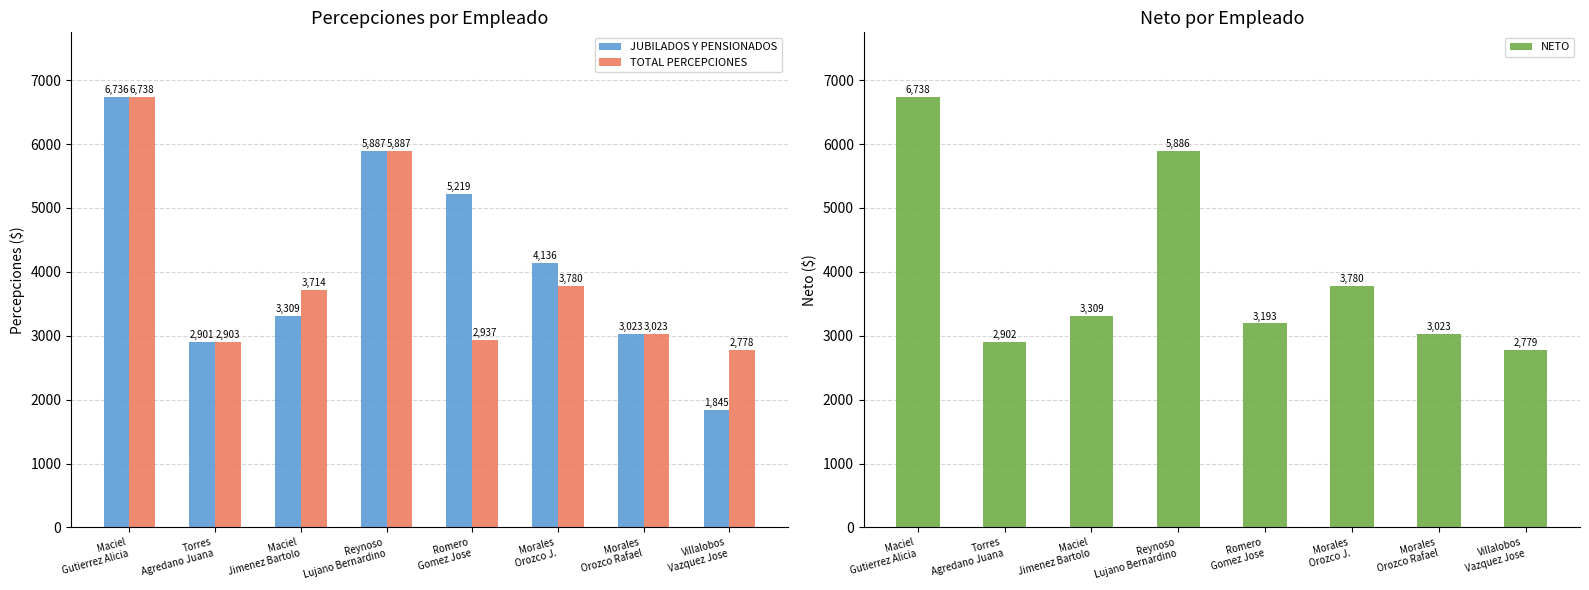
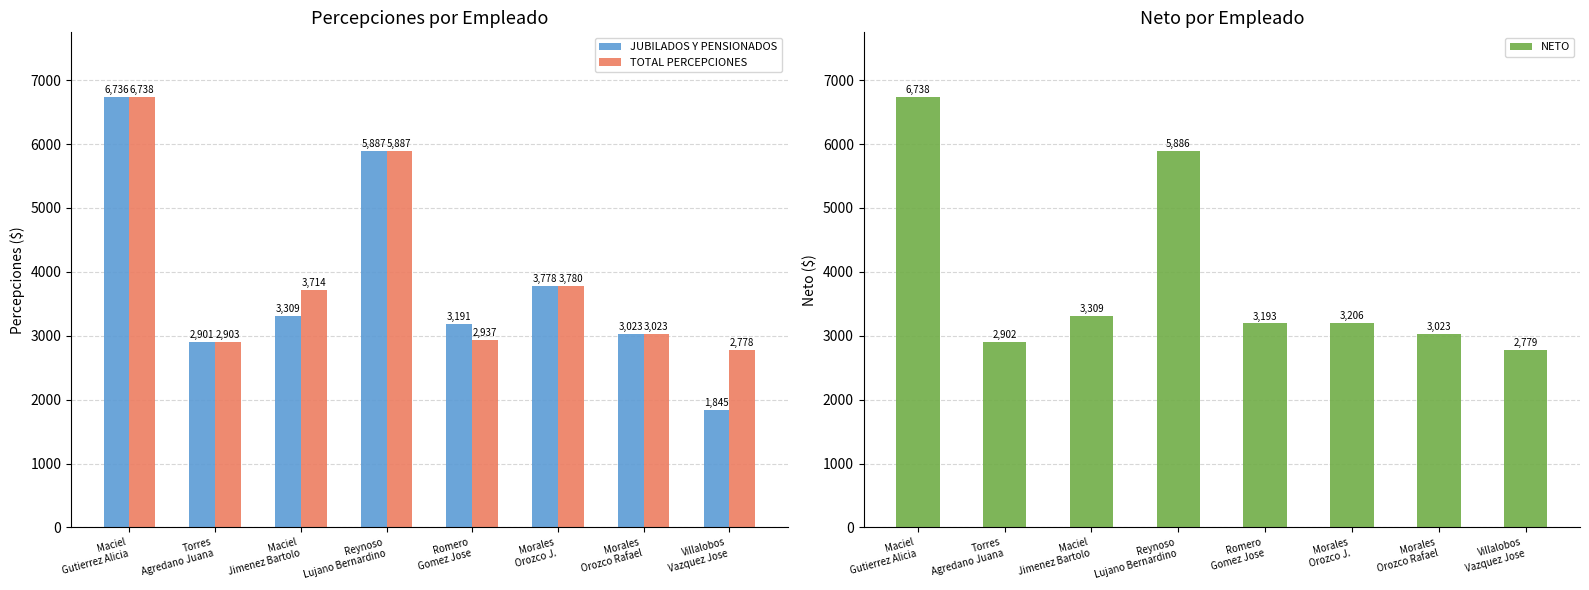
  {
    "Percepciones por Empleado": {
      "JUBILADOS Y PENSIONADOS": {
        "Maciel Gutierrez Alicia": "6,736",
        "Torres Agredano Juana": "2,901",
        "Maciel Jimenez Bartolo": "3,309",
        "Reynoso Lujano Bernardino": "5,887",
-       "Romero Gomez Jose": "5,219",
-       "Morales Orozco J.": "4,136",
+       "Romero Gomez Jose": "3,191",
+       "Morales Orozco J.": "3,778",
        "Morales Orozco Rafael": "3,023",
        "Villalobos Vazquez Jose": "1,845"
      },
      "TOTAL PERCEPCIONES": {
        "Maciel Gutierrez Alicia": "6,738",
        "Torres Agredano Juana": "2,903",
        "Maciel Jimenez Bartolo": "3,714",
        "Reynoso Lujano Bernardino": "5,887",
        "Romero Gomez Jose": "2,937",
        "Morales Orozco J.": "3,780",
        "Morales Orozco Rafael": "3,023",
        "Villalobos Vazquez Jose": "2,778"
      }
    },
    "Neto por Empleado": {
      "Maciel Gutierrez Alicia": "6,738",
      "Torres Agredano Juana": "2,902",
      "Maciel Jimenez Bartolo": "3,309",
      "Reynoso Lujano Bernardino": "5,886",
      "Romero Gomez Jose": "3,193",
-     "Morales Orozco J.": "3,780",
+     "Morales Orozco J.": "3,206",
      "Morales Orozco Rafael": "3,023",
      "Villalobos Vazquez Jose": "2,779"
    }
  }
